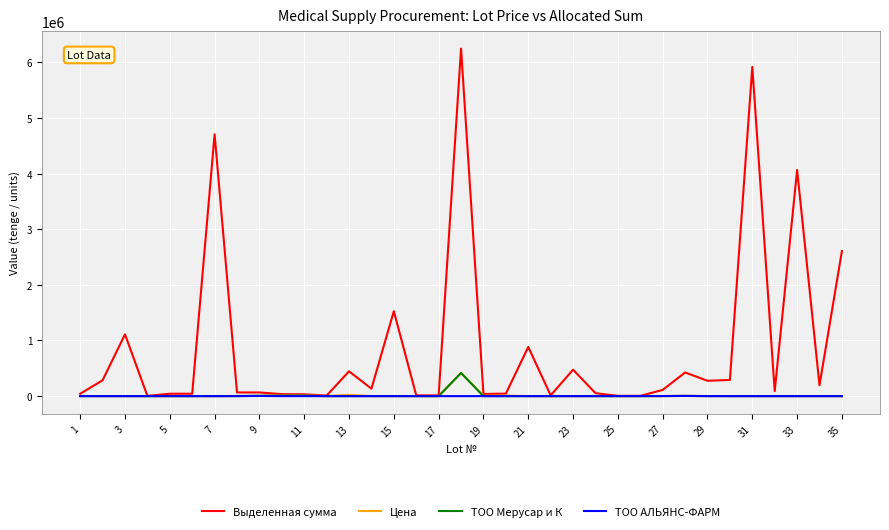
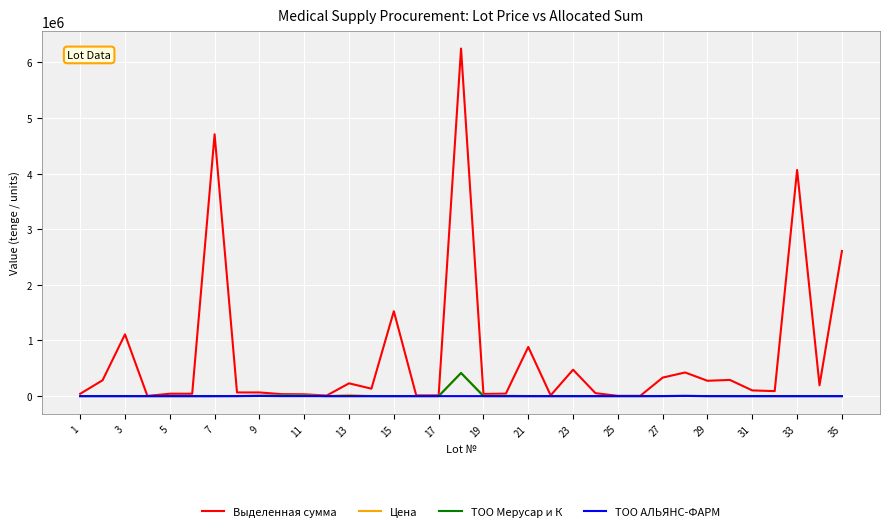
  {
    "Выделенная сумма": {
      "3": 1100000,
      "7": 4700000,
      "9": 100000,
-     "13": 400000,
+     "13": 200000,
      "15": 1500000,
      "21": 900000,
      "23": 500000,
-     "27": 100000,
+     "27": 300000,
      "29": 300000,
-     "31": 5900000,
+     "31": 100000,
      "33": 4100000,
      "35": 2600000
    }
  }
